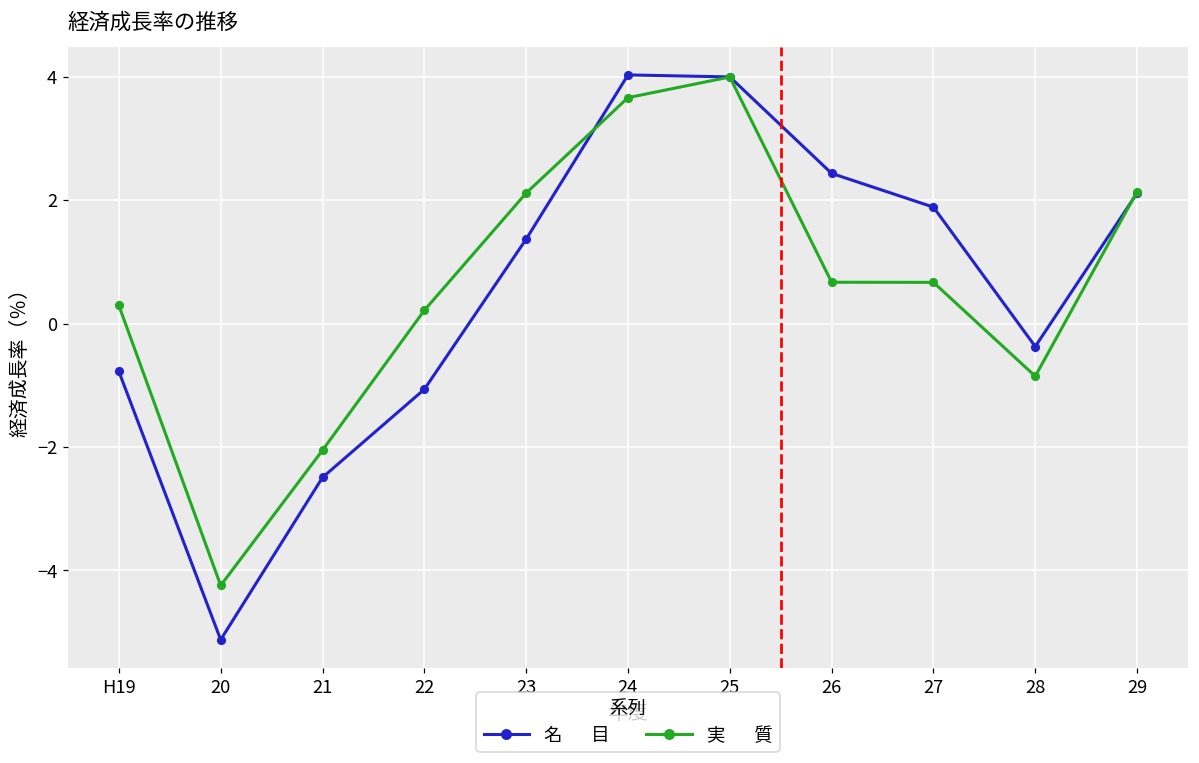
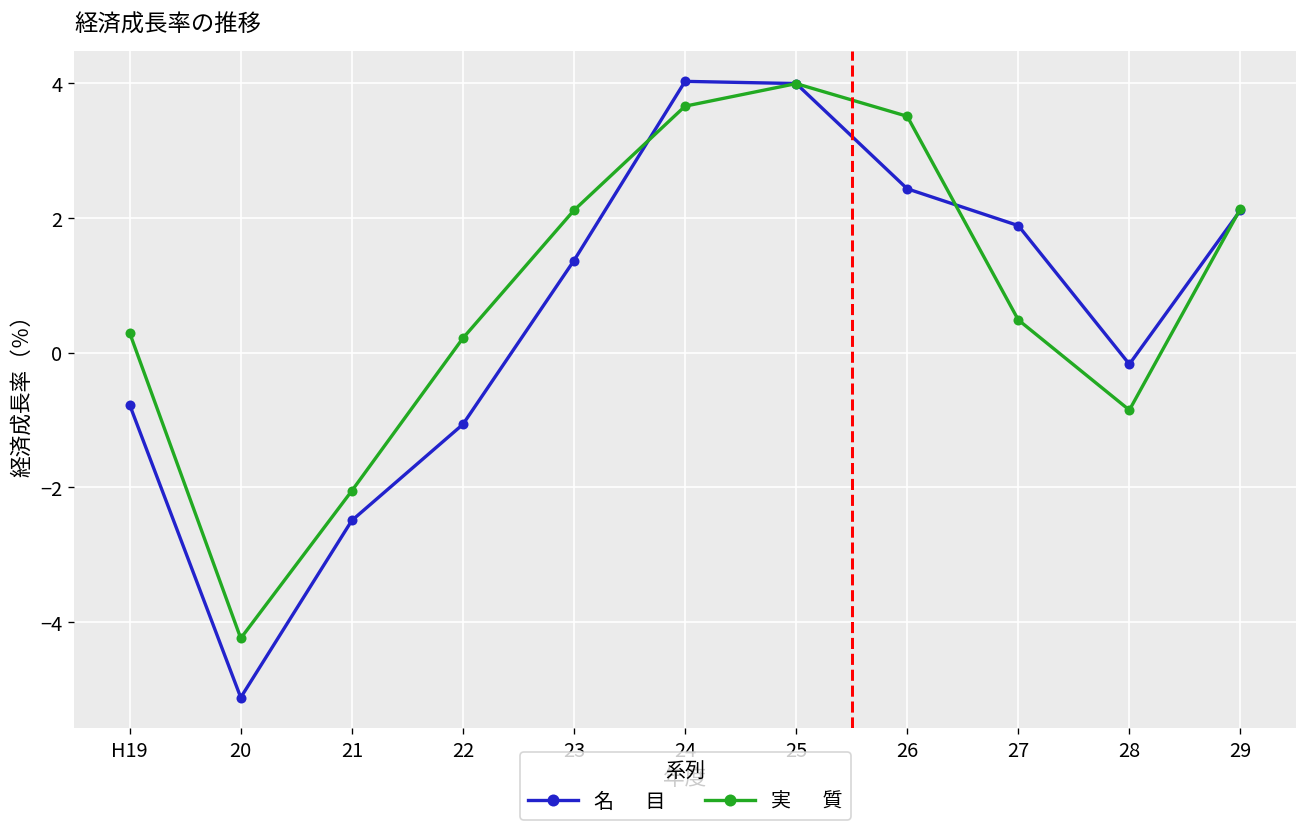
  {
    "名 目": {
      "H19": -0.8,
      "20": -5.1,
      "21": -2.5,
      "22": -1.1,
      "23": 1.4,
      "24": 4.0,
      "26": 2.4,
      "27": 1.9,
-     "28": -0.4
+     "28": -0.2
    },
    "実 質": {
      "H19": 0.3,
      "20": -4.2,
      "21": -2.1,
      "22": 0.2,
      "23": 2.1,
      "24": 3.7,
-     "26": 0.7,
-     "27": 0.7,
+     "26": 3.5,
+     "27": 0.5,
      "28": -0.9
    }
  }
